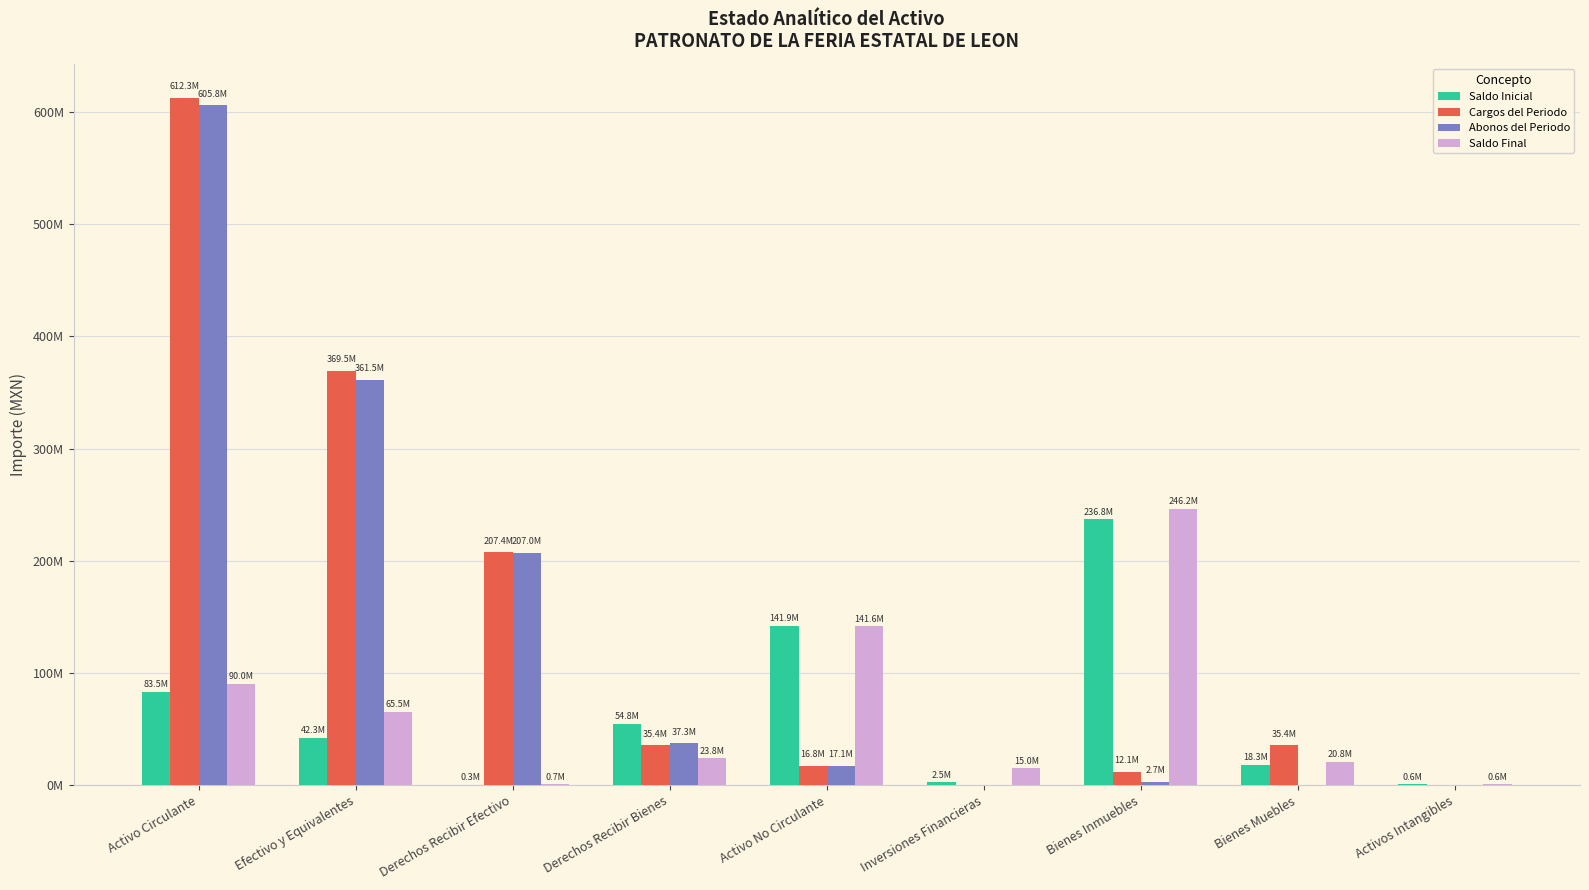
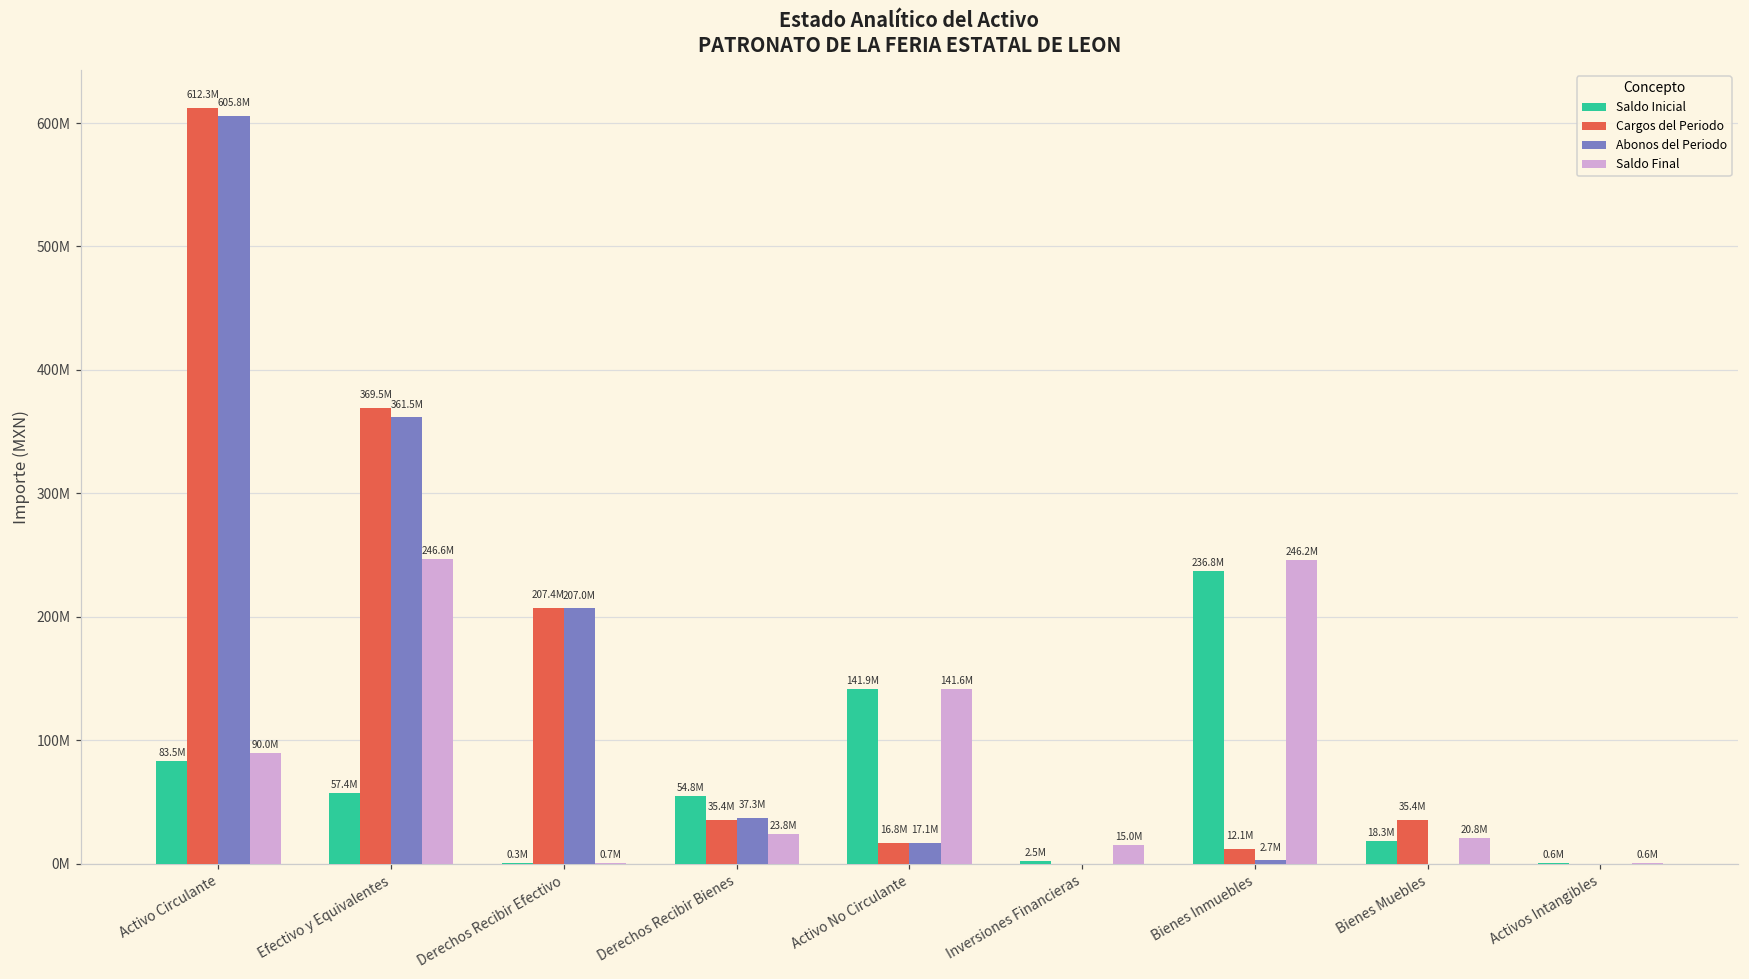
  {
    "Saldo Inicial": {
      "Activo Circulante": "83.5M",
-     "Efectivo y Equivalentes": "42.3M",
+     "Efectivo y Equivalentes": "57.4M",
      "Derechos Recibir Efectivo": "0.3M",
      "Derechos Recibir Bienes": "54.8M",
      "Activo No Circulante": "141.9M",
      "Inversiones Financieras": "2.5M",
      "Bienes Inmuebles": "236.8M",
      "Bienes Muebles": "18.3M",
      "Activos Intangibles": "0.6M"
    },
    "Cargos del Periodo": {
      "Activo Circulante": "612.3M",
      "Efectivo y Equivalentes": "369.5M",
      "Derechos Recibir Efectivo": "207.4M",
      "Derechos Recibir Bienes": "35.4M",
      "Activo No Circulante": "16.8M",
      "Bienes Inmuebles": "12.1M",
      "Bienes Muebles": "35.4M"
    },
    "Abonos del Periodo": {
      "Activo Circulante": "605.8M",
      "Efectivo y Equivalentes": "361.5M",
      "Derechos Recibir Efectivo": "207.0M",
      "Derechos Recibir Bienes": "37.3M",
      "Activo No Circulante": "17.1M",
      "Bienes Inmuebles": "2.7M"
    },
    "Saldo Final": {
      "Activo Circulante": "90.0M",
-     "Efectivo y Equivalentes": "65.5M",
+     "Efectivo y Equivalentes": "246.6M",
      "Derechos Recibir Efectivo": "0.7M",
      "Derechos Recibir Bienes": "23.8M",
      "Activo No Circulante": "141.6M",
      "Inversiones Financieras": "15.0M",
      "Bienes Inmuebles": "246.2M",
      "Bienes Muebles": "20.8M",
      "Activos Intangibles": "0.6M"
    }
  }
